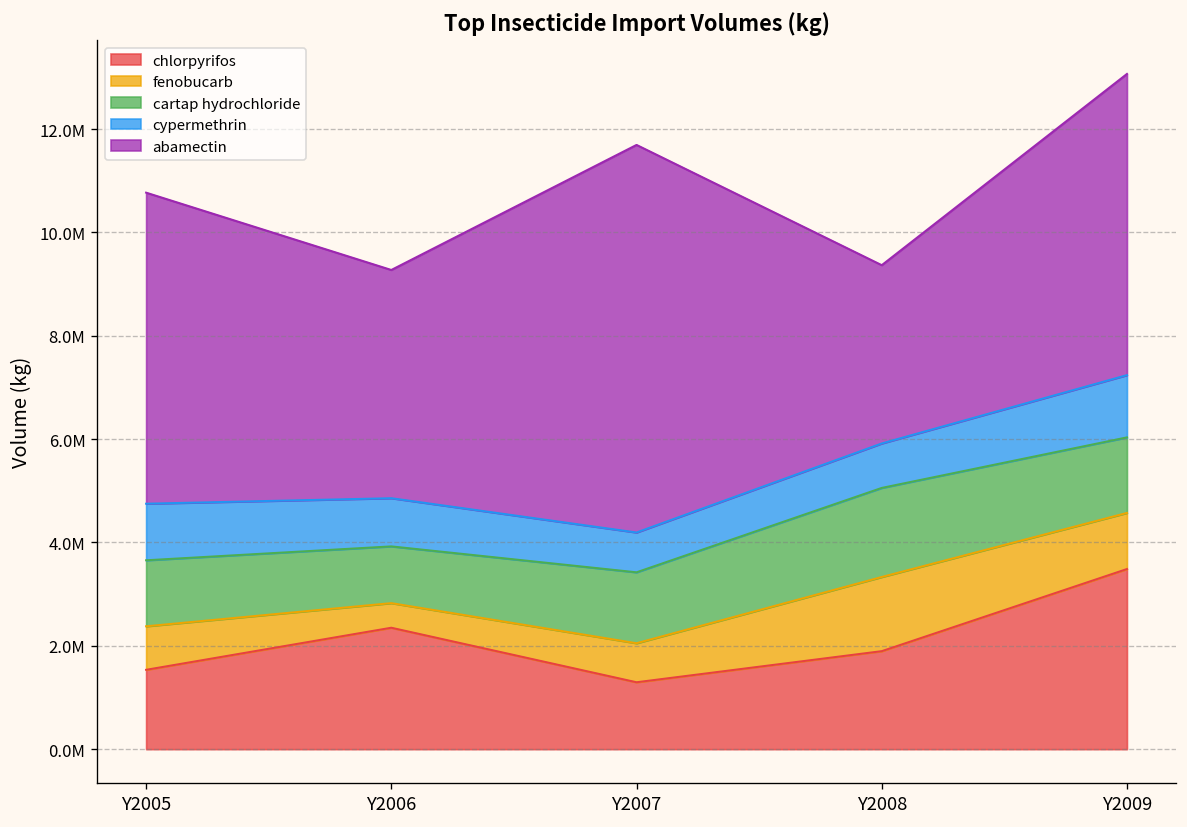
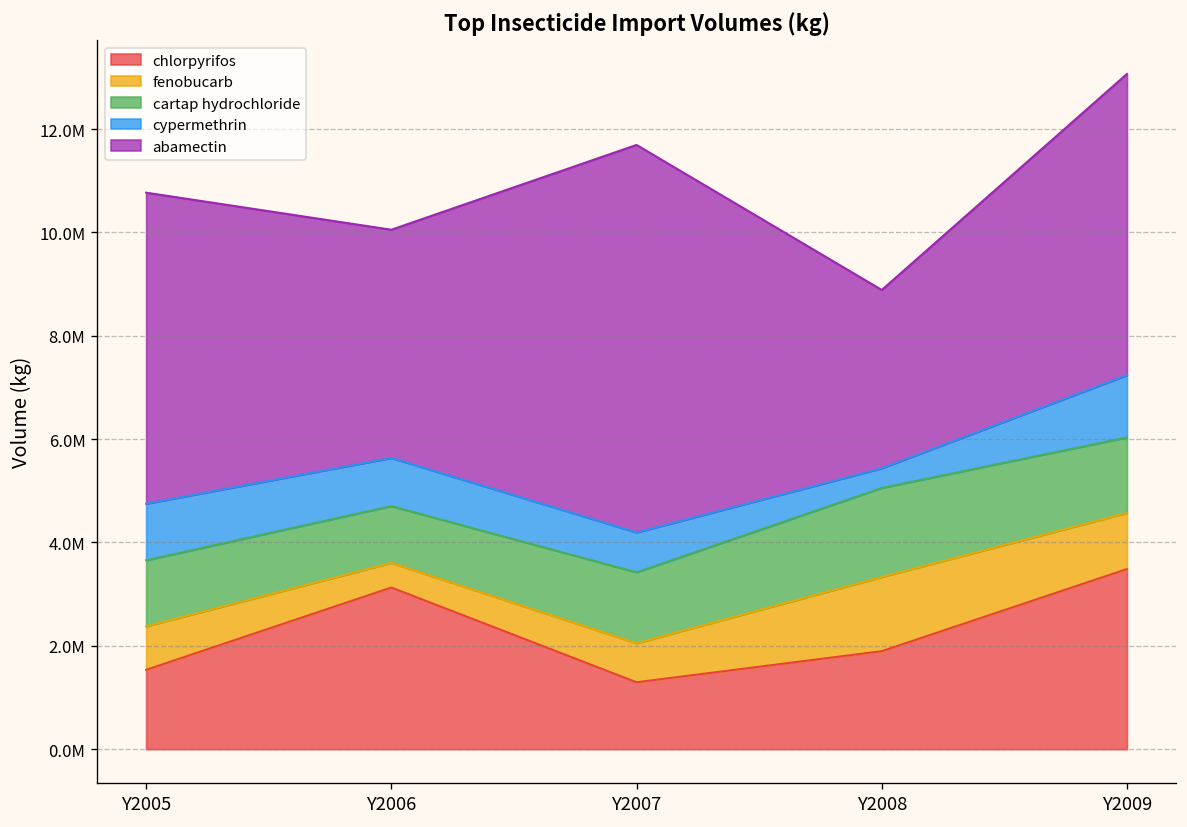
  {
    "chlorpyrifos": {
      "Y2005": 1500000,
-     "Y2006": 2400000,
+     "Y2006": 3100000,
      "Y2007": 1300000,
      "Y2008": 1900000,
      "Y2009": 3500000
    },
    "fenobucarb": {
      "Y2005": 800000,
      "Y2006": 500000,
      "Y2007": 800000,
      "Y2008": 1400000,
      "Y2009": 1100000
    },
    "cartap hydrochloride": {
      "Y2005": 1300000,
      "Y2006": 1100000,
      "Y2007": 1400000,
      "Y2008": 1700000,
      "Y2009": 1500000
    },
    "cypermethrin": {
      "Y2005": 1100000,
      "Y2006": 900000,
      "Y2007": 800000,
-     "Y2008": 900000,
+     "Y2008": 400000,
      "Y2009": 1200000
    },
    "abamectin": {
      "Y2005": 6000000,
      "Y2006": 4400000,
      "Y2007": 7500000,
      "Y2008": 3400000,
      "Y2009": 5800000
    }
  }
